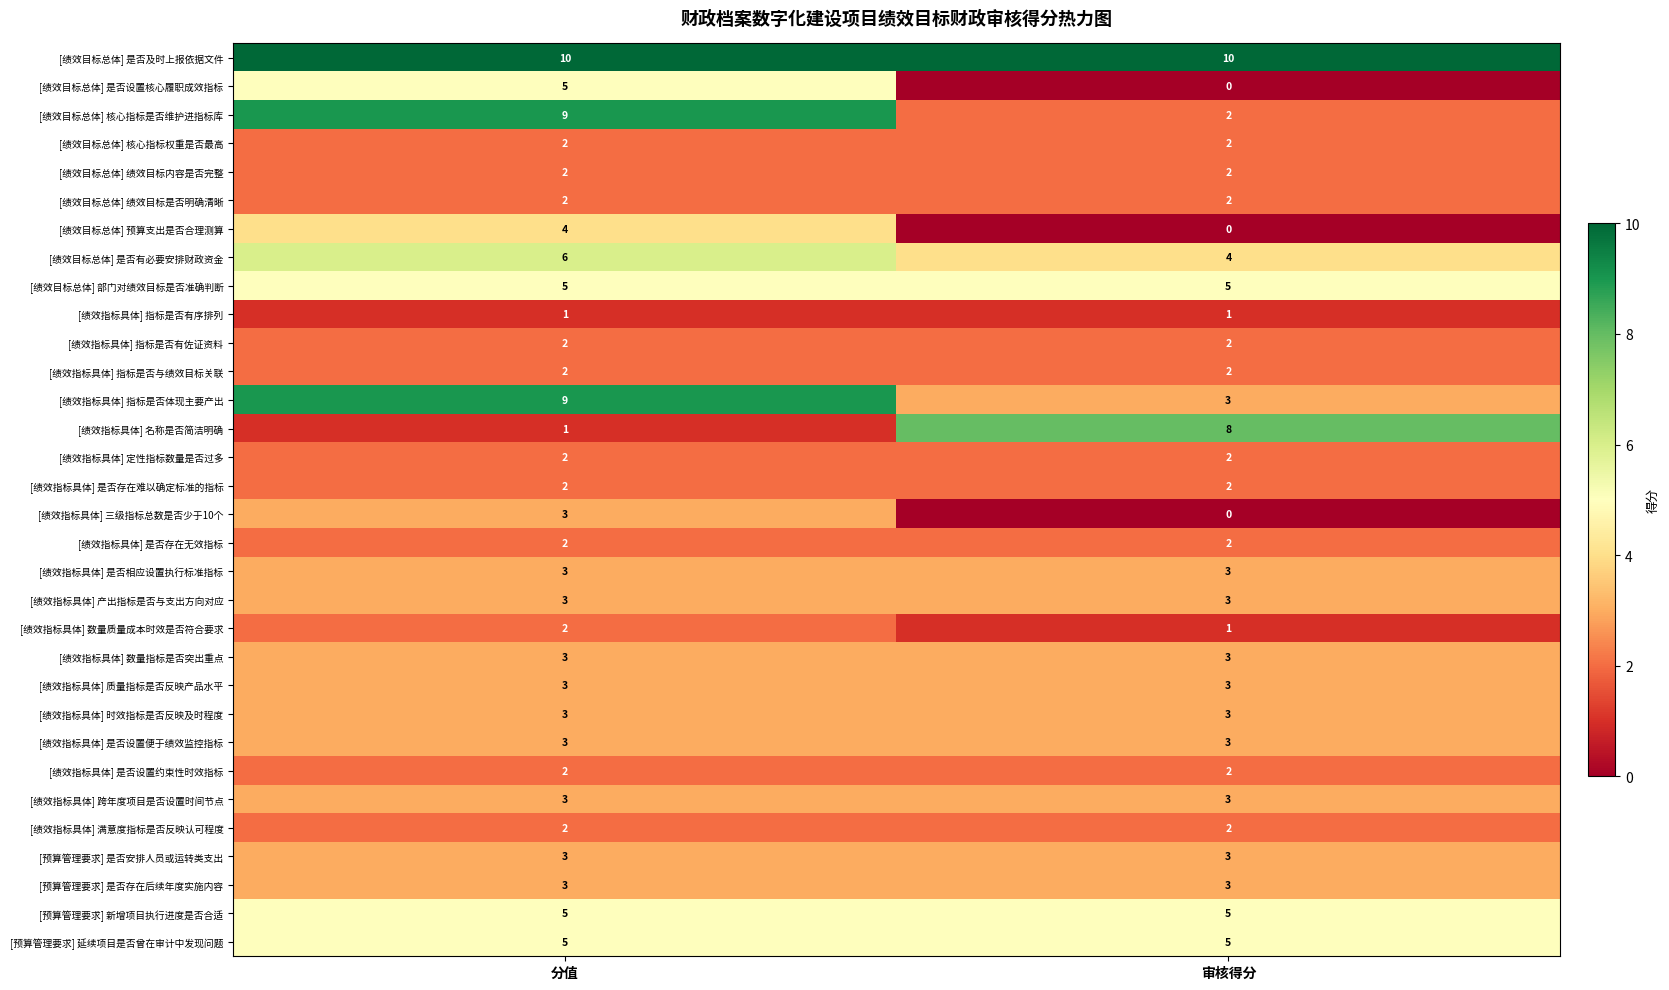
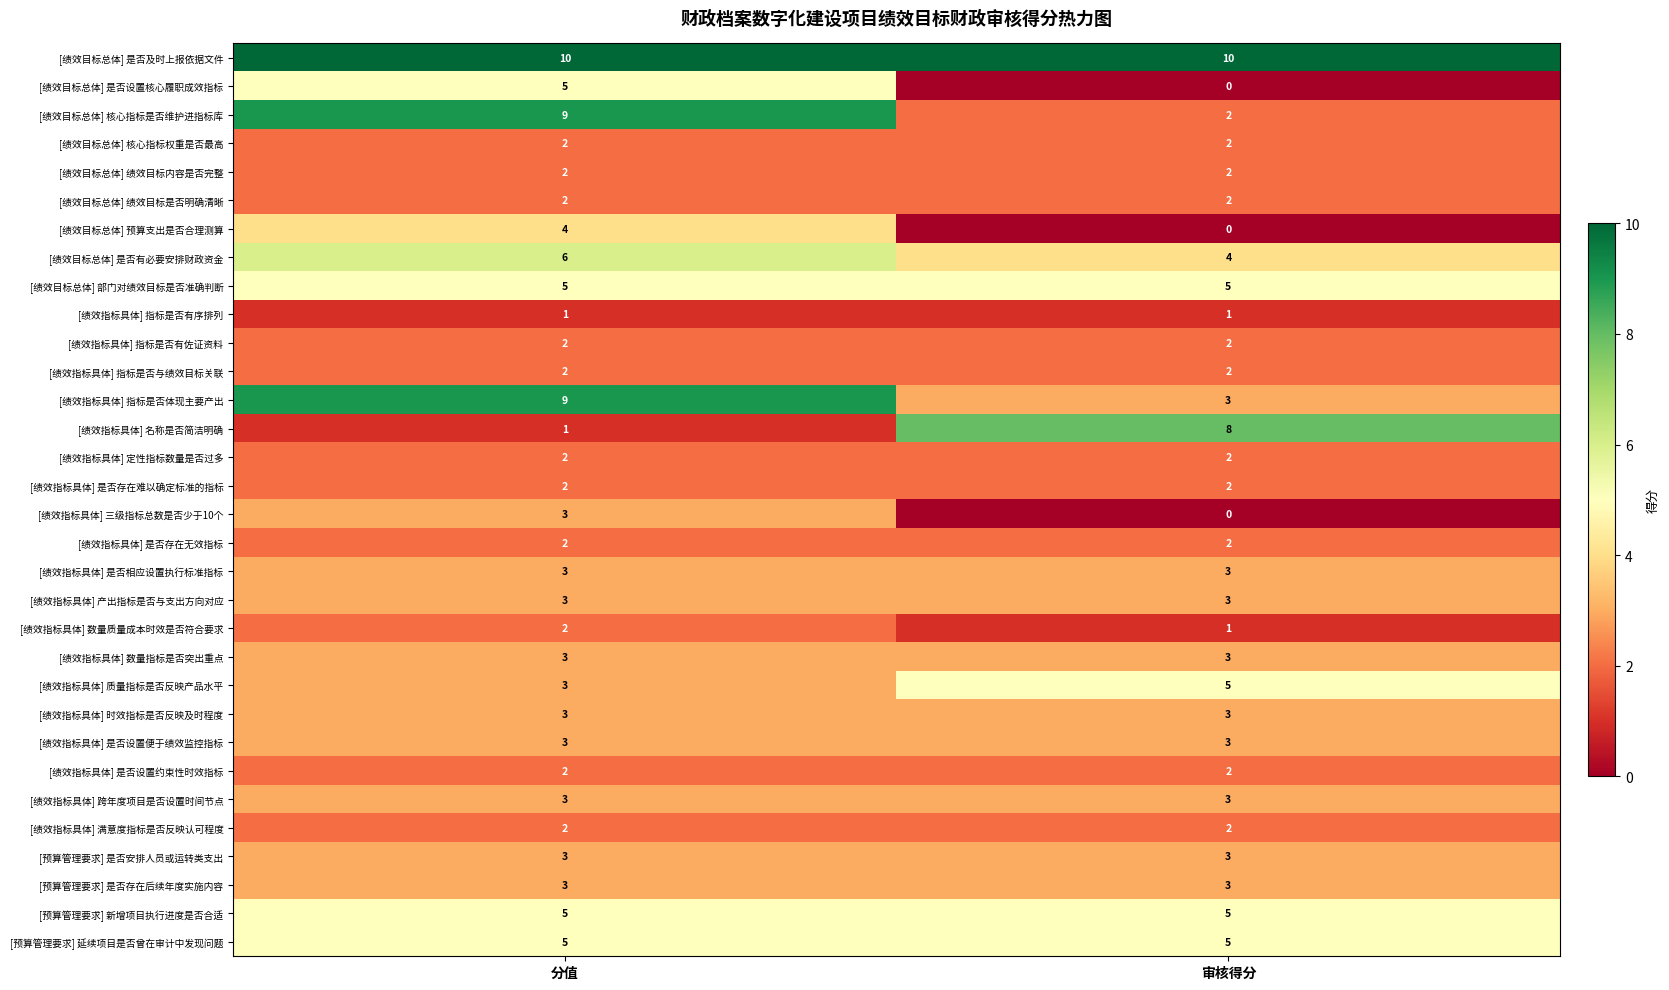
  {
    "[绩效目标总体] 是否及时上报依据文件": {
      "分值": 10,
      "审核得分": 10
    },
    "[绩效目标总体] 是否设置核心履职成效指标": {
      "分值": 5,
      "审核得分": 0
    },
    "[绩效目标总体] 核心指标是否维护进指标库": {
      "分值": 9,
      "审核得分": 2
    },
    "[绩效目标总体] 核心指标权重是否最高": {
      "分值": 2,
      "审核得分": 2
    },
    "[绩效目标总体] 绩效目标内容是否完整": {
      "分值": 2,
      "审核得分": 2
    },
    "[绩效目标总体] 绩效目标是否明确清晰": {
      "分值": 2,
      "审核得分": 2
    },
    "[绩效目标总体] 预算支出是否合理测算": {
      "分值": 4,
      "审核得分": 0
    },
    "[绩效目标总体] 是否有必要安排财政资金": {
      "分值": 6,
      "审核得分": 4
    },
    "[绩效目标总体] 部门对绩效目标是否准确判断": {
      "分值": 5,
      "审核得分": 5
    },
    "[绩效指标具体] 指标是否有序排列": {
      "分值": 1,
      "审核得分": 1
    },
    "[绩效指标具体] 指标是否有佐证资料": {
      "分值": 2,
      "审核得分": 2
    },
    "[绩效指标具体] 指标是否与绩效目标关联": {
      "分值": 2,
      "审核得分": 2
    },
    "[绩效指标具体] 指标是否体现主要产出": {
      "分值": 9,
      "审核得分": 3
    },
    "[绩效指标具体] 名称是否简洁明确": {
      "分值": 1,
      "审核得分": 8
    },
    "[绩效指标具体] 定性指标数量是否过多": {
      "分值": 2,
      "审核得分": 2
    },
    "[绩效指标具体] 是否存在难以确定标准的指标": {
      "分值": 2,
      "审核得分": 2
    },
    "[绩效指标具体] 三级指标总数是否少于10个": {
      "分值": 3,
      "审核得分": 0
    },
    "[绩效指标具体] 是否存在无效指标": {
      "分值": 2,
      "审核得分": 2
    },
    "[绩效指标具体] 是否相应设置执行标准指标": {
      "分值": 3,
      "审核得分": 3
    },
    "[绩效指标具体] 产出指标是否与支出方向对应": {
      "分值": 3,
      "审核得分": 3
    },
    "[绩效指标具体] 数量质量成本时效是否符合要求": {
      "分值": 2,
      "审核得分": 1
    },
    "[绩效指标具体] 数量指标是否突出重点": {
      "分值": 3,
      "审核得分": 3
    },
    "[绩效指标具体] 质量指标是否反映产品水平": {
      "分值": 3,
-     "审核得分": 3
+     "审核得分": 5
    },
    "[绩效指标具体] 时效指标是否反映及时程度": {
      "分值": 3,
      "审核得分": 3
    },
    "[绩效指标具体] 是否设置便于绩效监控指标": {
      "分值": 3,
      "审核得分": 3
    },
    "[绩效指标具体] 是否设置约束性时效指标": {
      "分值": 2,
      "审核得分": 2
    },
    "[绩效指标具体] 跨年度项目是否设置时间节点": {
      "分值": 3,
      "审核得分": 3
    },
    "[绩效指标具体] 满意度指标是否反映认可程度": {
      "分值": 2,
      "审核得分": 2
    },
    "[预算管理要求] 是否安排人员或运转类支出": {
      "分值": 3,
      "审核得分": 3
    },
    "[预算管理要求] 是否存在后续年度实施内容": {
      "分值": 3,
      "审核得分": 3
    },
    "[预算管理要求] 新增项目执行进度是否合适": {
      "分值": 5,
      "审核得分": 5
    },
    "[预算管理要求] 延续项目是否曾在审计中发现问题": {
      "分值": 5,
      "审核得分": 5
    }
  }
